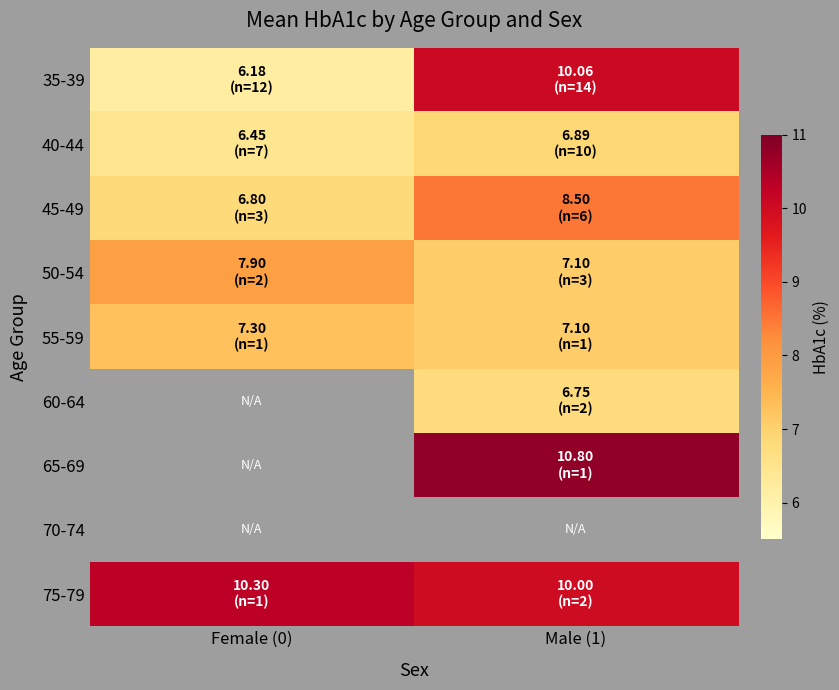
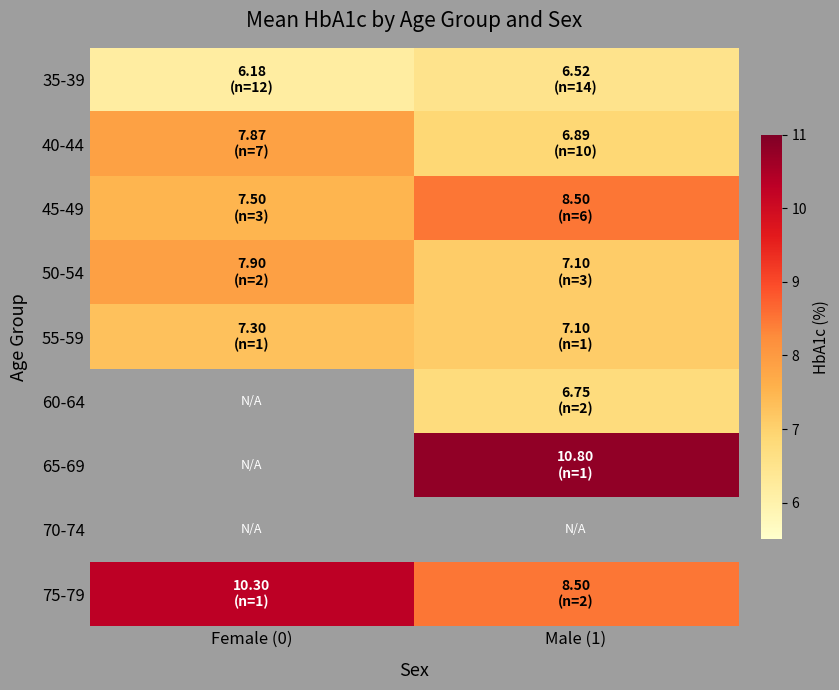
  {
    "35-39": {
-     "Male (1)": 10.06
+     "Male (1)": 6.52
    },
    "40-44": {
-     "Female (0)": 6.45
+     "Female (0)": 7.87
    },
    "45-49": {
-     "Female (0)": 6.80
+     "Female (0)": 7.50
    },
    "75-79": {
-     "Male (1)": 10.00
+     "Male (1)": 8.50
    }
  }
